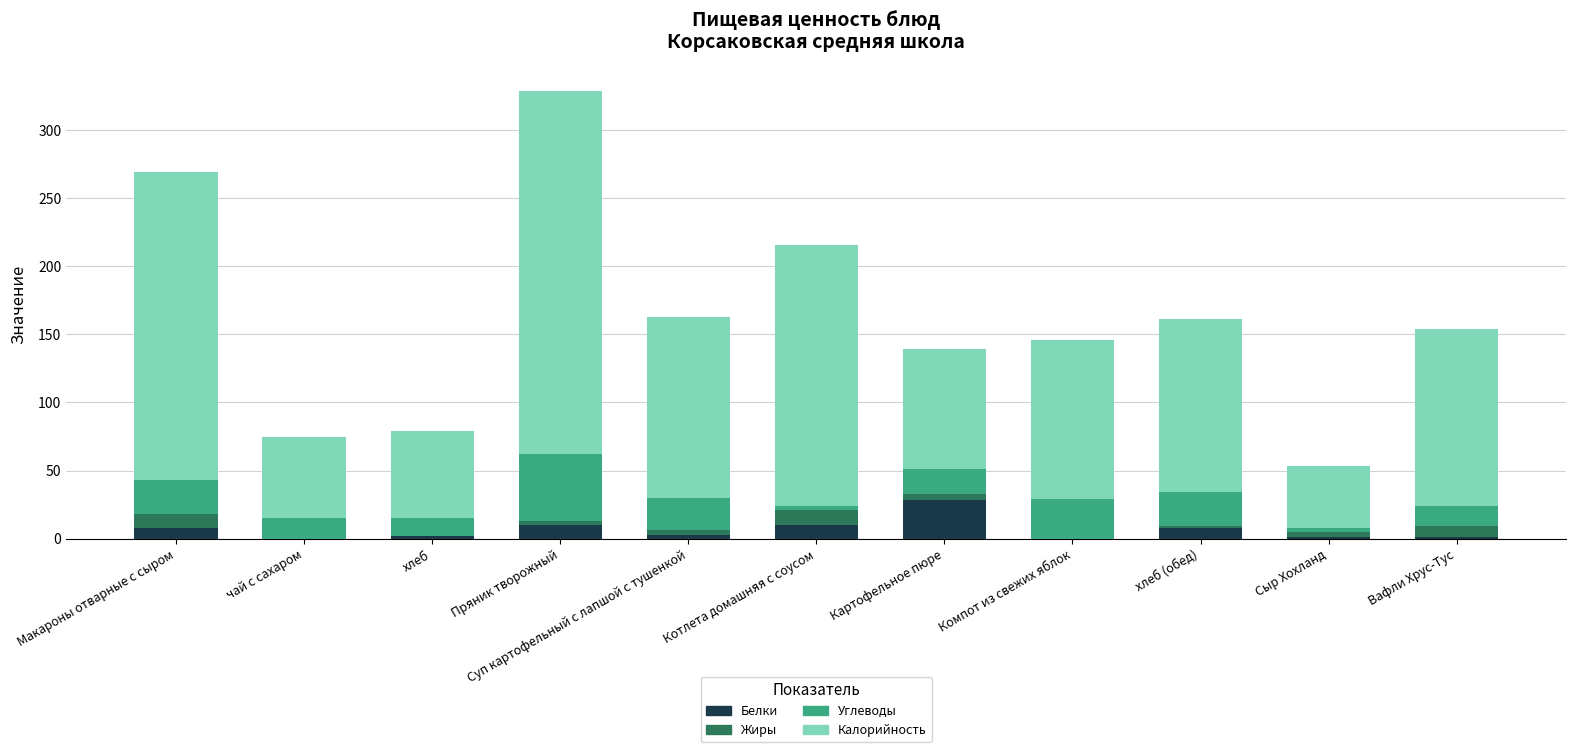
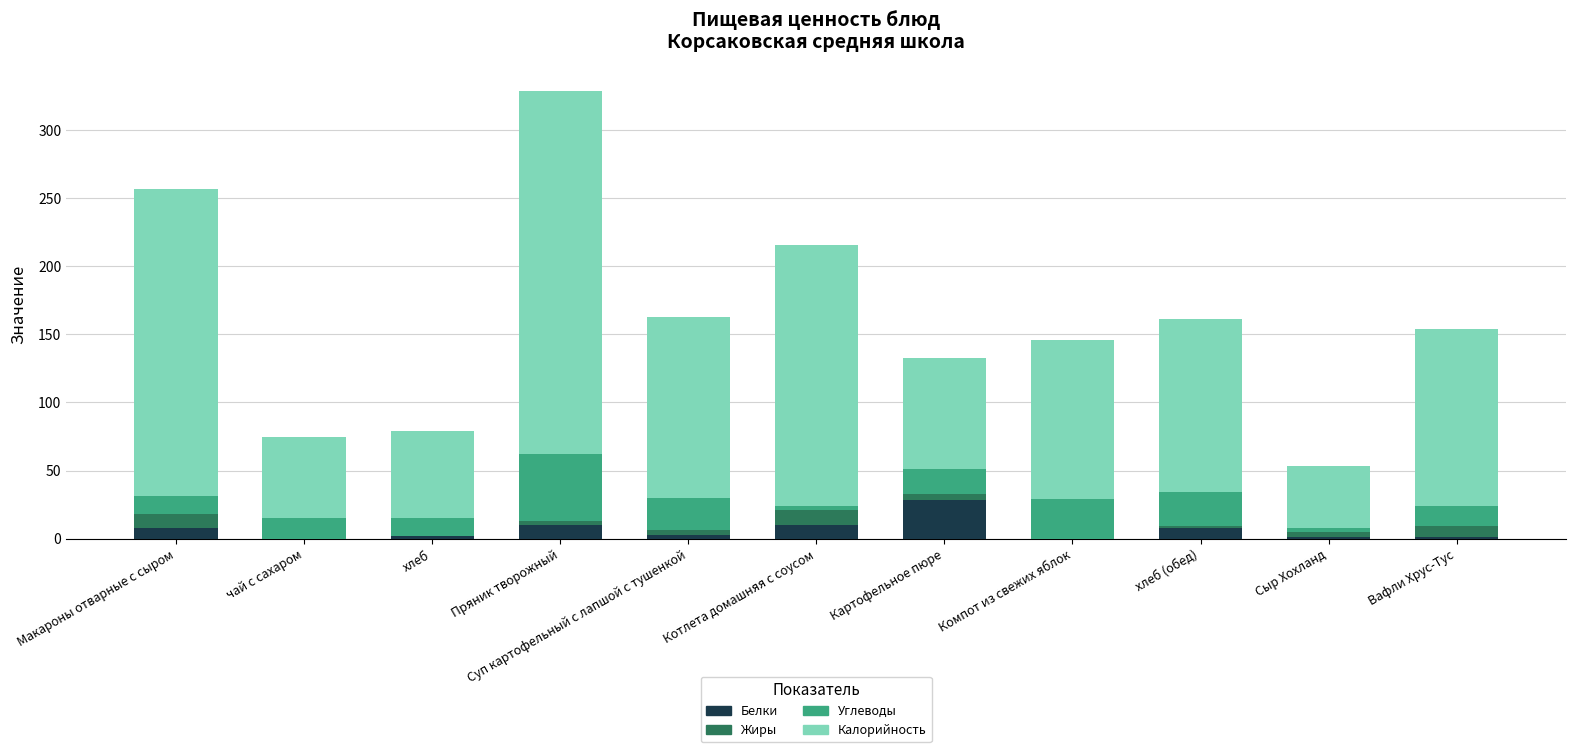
  {
    "Белки": {
      "Макароны отварные с сыром": 8,
      "чай с сахаром": 0,
      "хлеб": 2,
      "Пряник творожный": 10,
      "Суп картофельный с лапшой с тушенкой": 3,
      "Котлета домашняя с соусом": 10,
      "Картофельное пюре": 28,
      "Компот из свежих яблок": 0,
      "хлеб (обед)": 8
    },
    "Жиры": {
      "Макароны отварные с сыром": 10,
      "чай с сахаром": 0,
      "хлеб": 0,
      "Пряник творожный": 3,
      "Суп картофельный с лапшой с тушенкой": 3,
      "Котлета домашняя с соусом": 11,
      "Картофельное пюре": 5,
      "Компот из свежих яблок": 0,
      "Сыр Хохланд": 4,
      "Вафли Хрус-Тус": 8
    },
    "Углеводы": {
-     "Макароны отварные с сыром": 25,
+     "Макароны отварные с сыром": 13,
      "чай с сахаром": 15,
      "хлеб": 13,
      "Пряник творожный": 49,
      "Суп картофельный с лапшой с тушенкой": 24,
      "Котлета домашняя с соусом": 3,
      "Картофельное пюре": 18,
      "Компот из свежих яблок": 29,
      "хлеб (обед)": 25,
      "Сыр Хохланд": 3,
      "Вафли Хрус-Тус": 15
    },
    "Калорийность": {
      "Макароны отварные с сыром": 226,
      "чай с сахаром": 60,
      "хлеб": 64,
      "Пряник творожный": 267,
      "Суп картофельный с лапшой с тушенкой": 133,
      "Котлета домашняя с соусом": 192,
-     "Картофельное пюре": 88,
+     "Картофельное пюре": 82,
      "Компот из свежих яблок": 117,
      "хлеб (обед)": 127,
      "Сыр Хохланд": 45,
      "Вафли Хрус-Тус": 130
    }
  }
